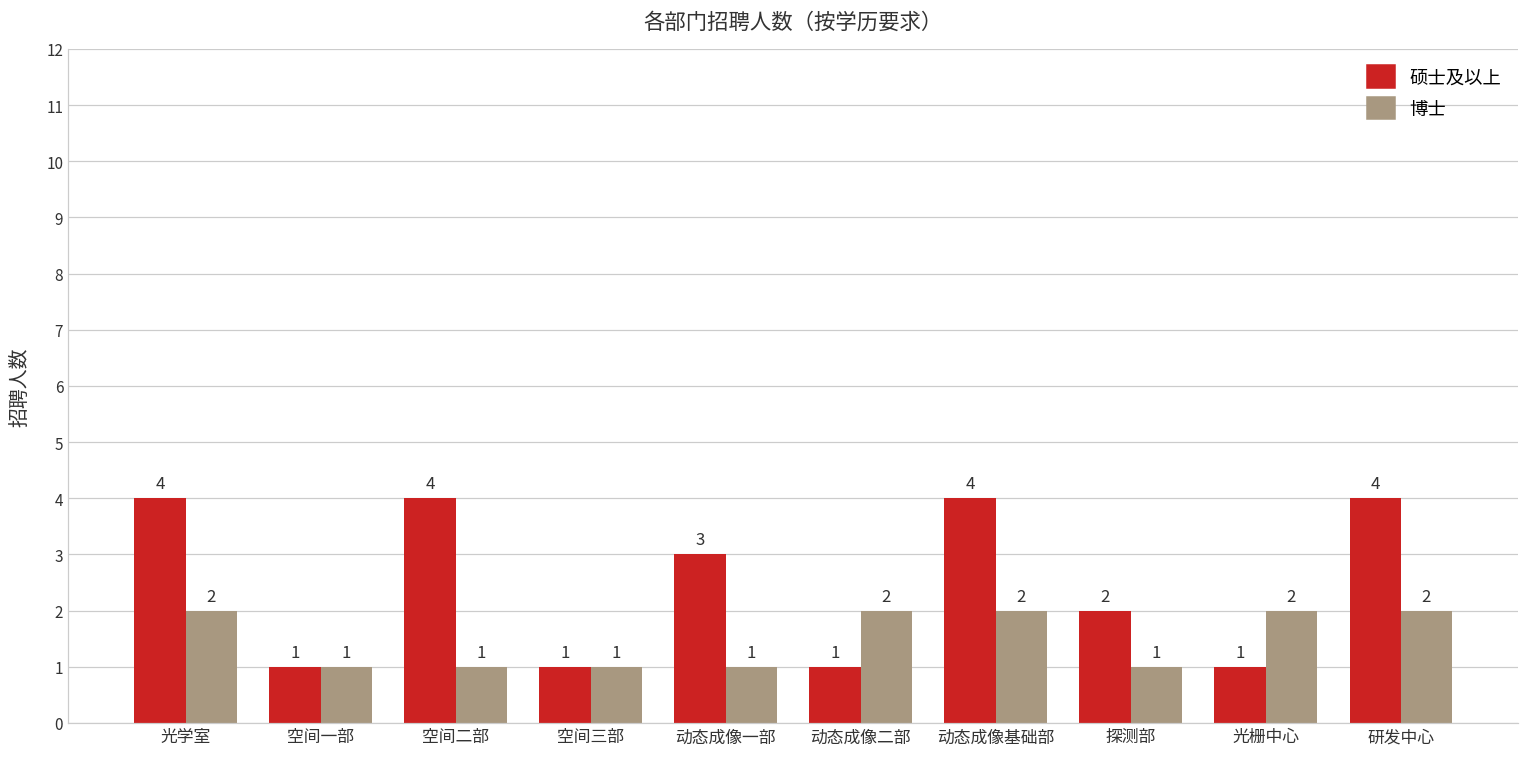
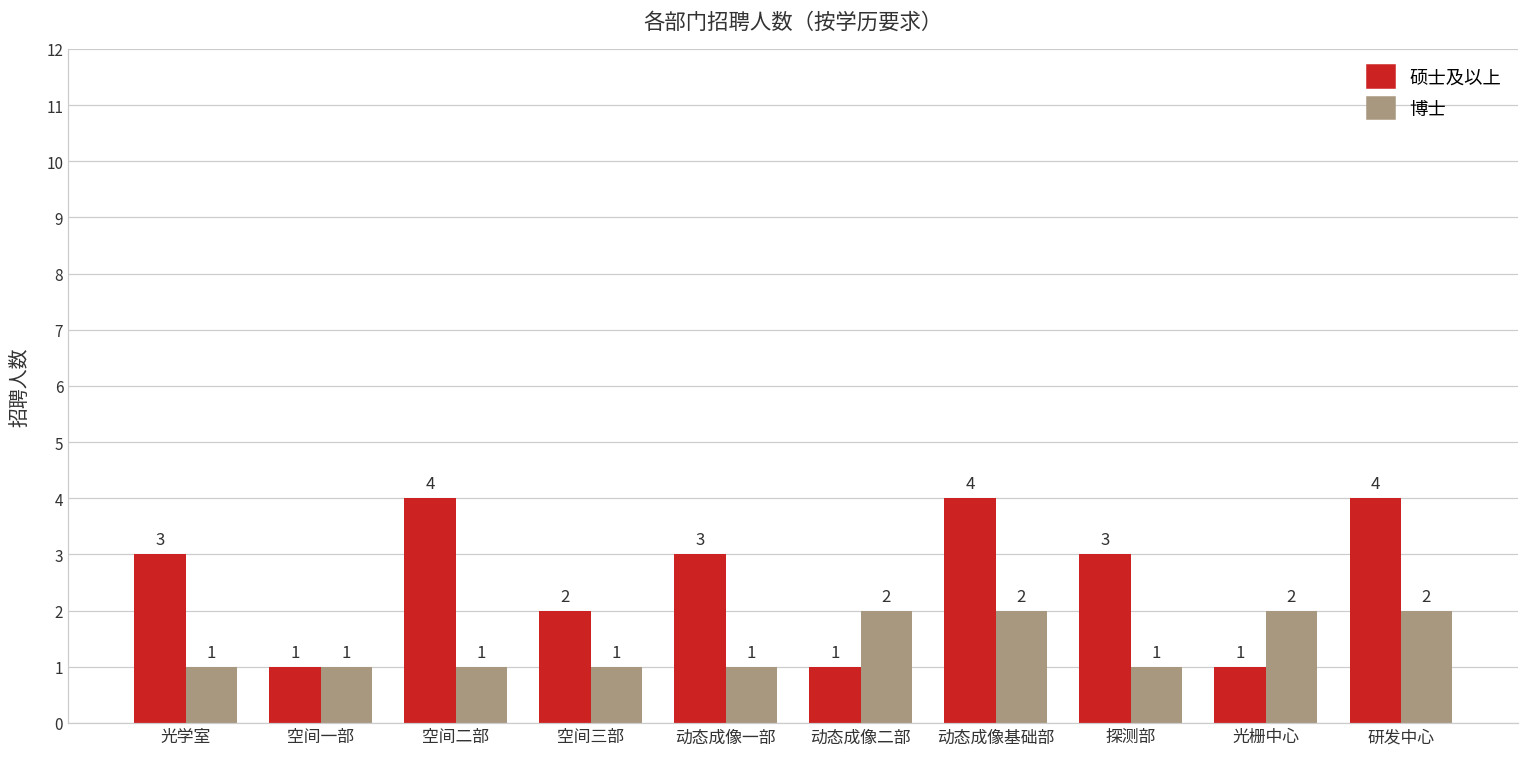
  {
    "硕士及以上": {
-     "光学室": 4,
+     "光学室": 3,
      "空间一部": 1,
      "空间二部": 4,
-     "空间三部": 1,
+     "空间三部": 2,
      "动态成像一部": 3,
      "动态成像二部": 1,
      "动态成像基础部": 4,
-     "探测部": 2,
+     "探测部": 3,
      "光栅中心": 1,
      "研发中心": 4
    },
    "博士": {
-     "光学室": 2,
+     "光学室": 1,
      "空间一部": 1,
      "空间二部": 1,
      "空间三部": 1,
      "动态成像一部": 1,
      "动态成像二部": 2,
      "动态成像基础部": 2,
      "探测部": 1,
      "光栅中心": 2,
      "研发中心": 2
    }
  }
